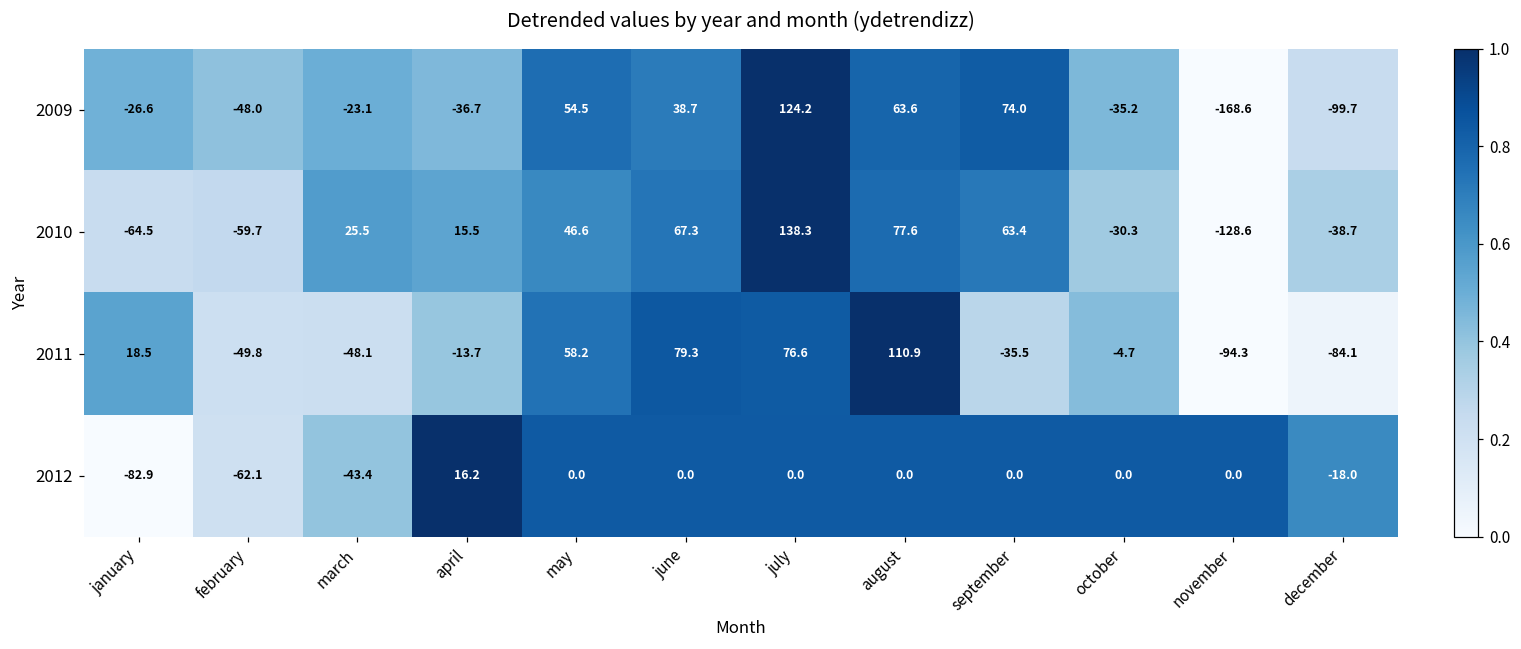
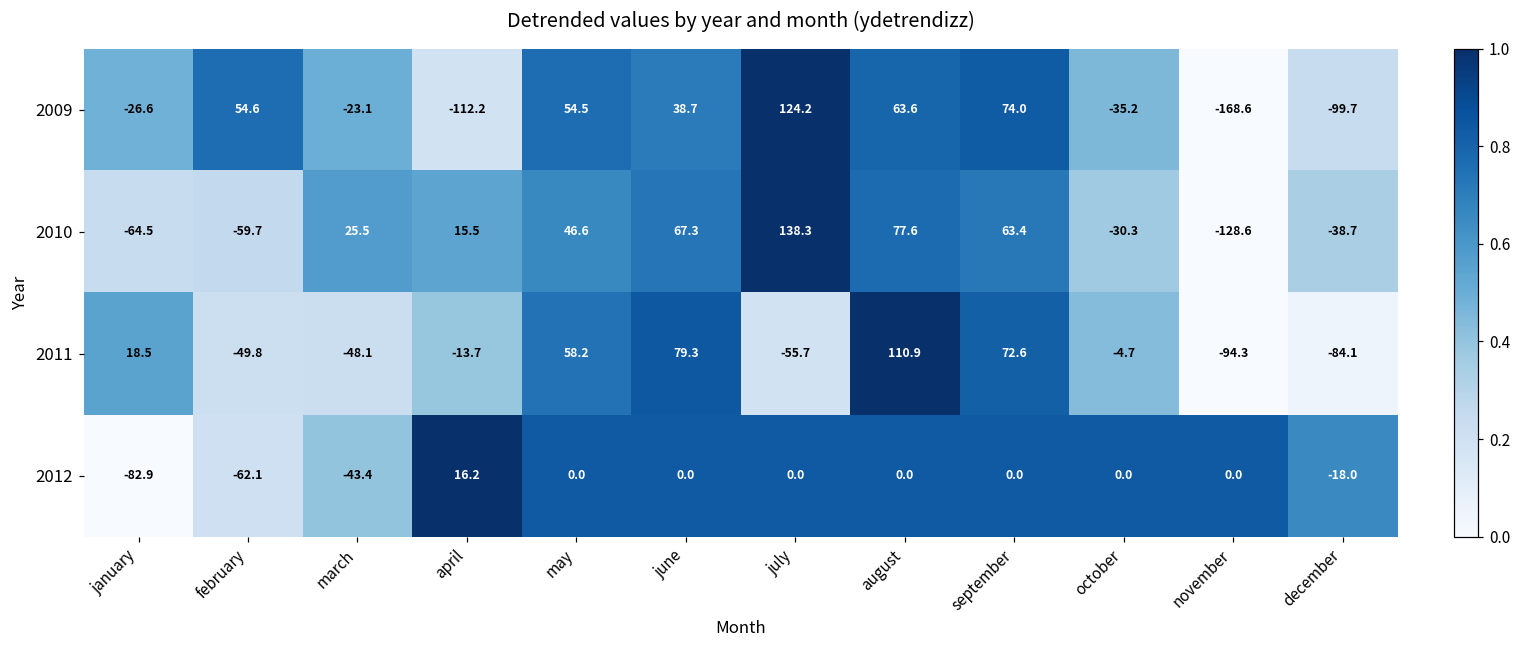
  {
    "2009": {
      "january": -26.6,
-     "february": -48.0,
+     "february": 54.6,
      "march": -23.1,
-     "april": -36.7,
+     "april": -112.2,
      "may": 54.5,
      "june": 38.7,
      "july": 124.2,
      "august": 63.6,
      "september": 74.0,
      "october": -35.2,
      "november": -168.6,
      "december": -99.7
    },
    "2010": {
      "january": -64.5,
      "february": -59.7,
      "march": 25.5,
      "april": 15.5,
      "may": 46.6,
      "june": 67.3,
      "july": 138.3,
      "august": 77.6,
      "september": 63.4,
      "october": -30.3,
      "november": -128.6,
      "december": -38.7
    },
    "2011": {
      "january": 18.5,
      "february": -49.8,
      "march": -48.1,
      "april": -13.7,
      "may": 58.2,
      "june": 79.3,
-     "july": 76.6,
+     "july": -55.7,
      "august": 110.9,
-     "september": -35.5,
+     "september": 72.6,
      "october": -4.7,
      "november": -94.3,
      "december": -84.1
    },
    "2012": {
      "january": -82.9,
      "february": -62.1,
      "march": -43.4,
      "april": 16.2,
      "may": 0.0,
      "june": 0.0,
      "july": 0.0,
      "august": 0.0,
      "september": 0.0,
      "october": 0.0,
      "november": 0.0,
      "december": -18.0
    }
  }
